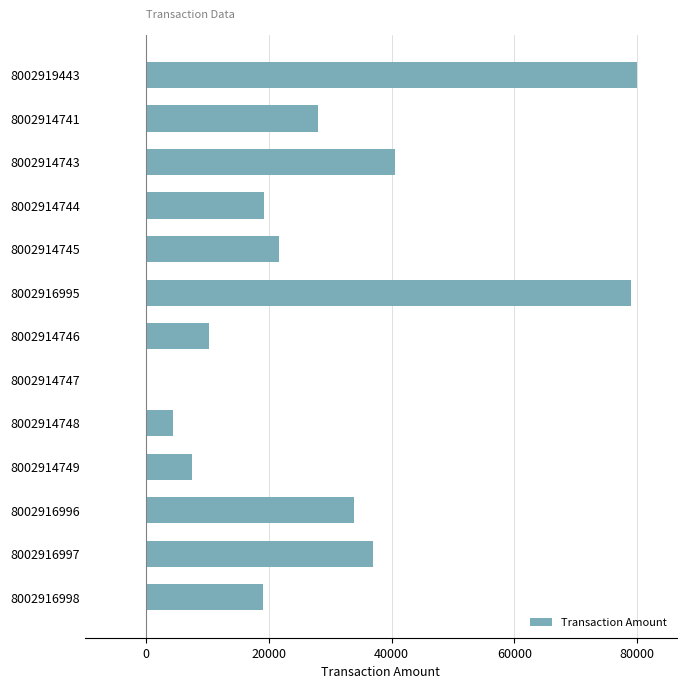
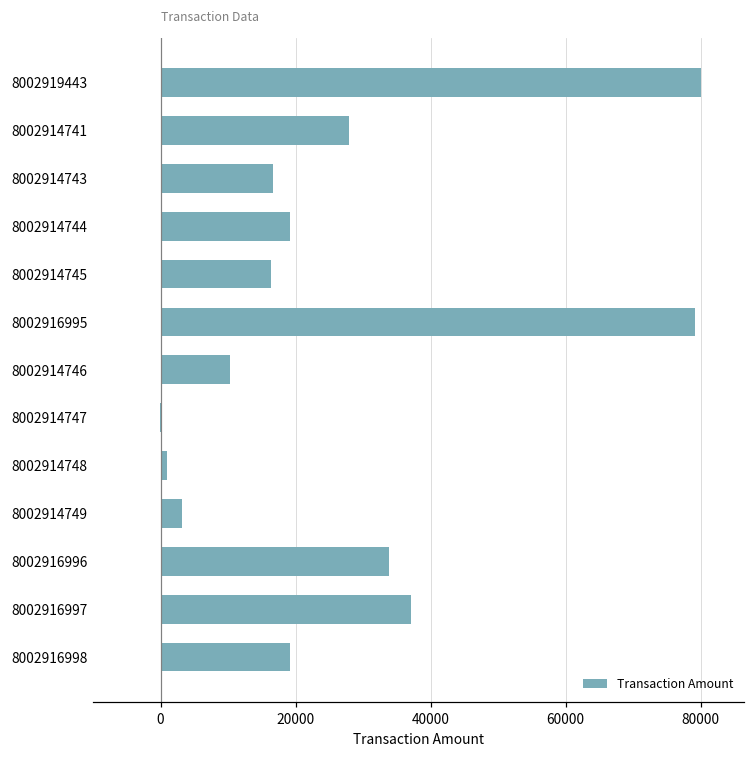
  {
    "8002919443": 80000,
    "8002914741": 28000,
-   "8002914743": 41000,
+   "8002914743": 17000,
    "8002914744": 19000,
-   "8002914745": 22000,
+   "8002914745": 16000,
    "8002916995": 79000,
    "8002914746": 10000,
-   "8002914748": 4000,
-   "8002914749": 8000,
+   "8002914748": 1000,
+   "8002914749": 3000,
    "8002916996": 34000,
    "8002916997": 37000,
    "8002916998": 19000
  }
